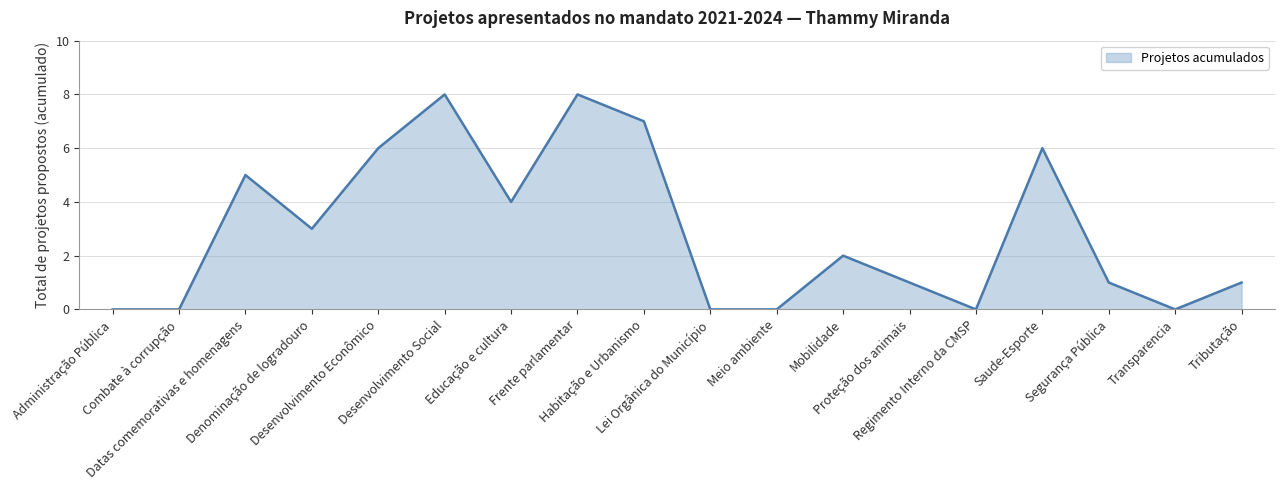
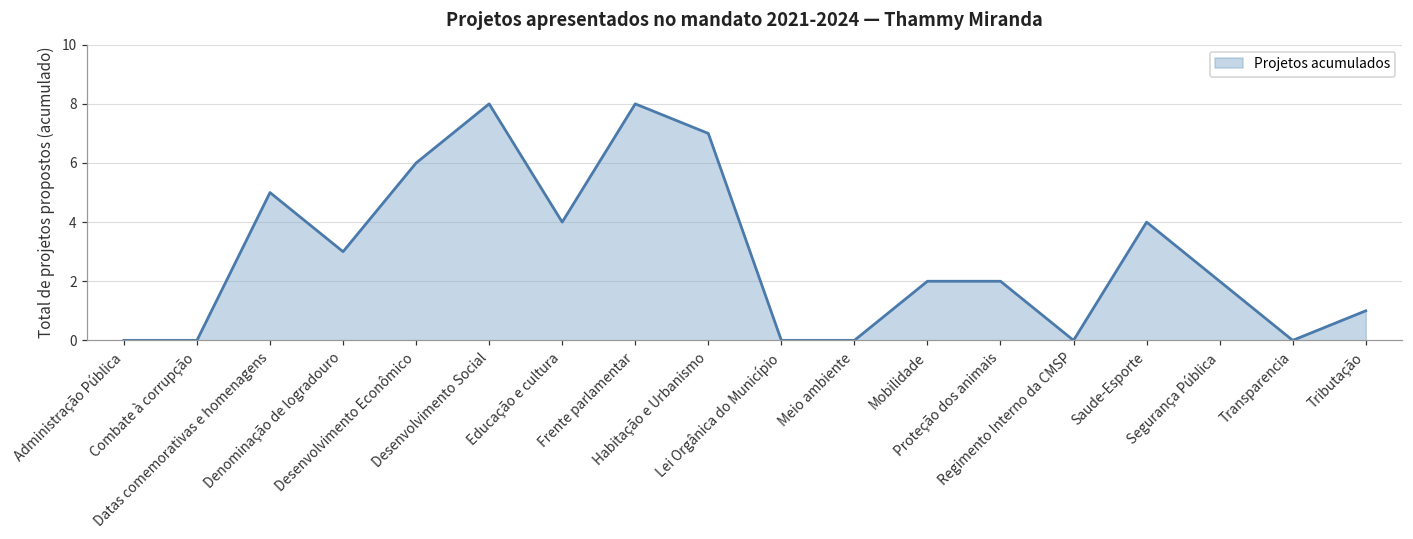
  {
    "Administração Pública": 0,
    "Combate à corrupção": 0,
    "Datas comemorativas e homenagens": 5,
    "Denominação de logradouro": 3,
    "Desenvolvimento Econômico": 6,
    "Desenvolvimento Social": 8,
    "Educação e cultura": 4,
    "Frente parlamentar": 8,
    "Habitação e Urbanismo": 7,
    "Lei Orgânica do Município": 0,
    "Meio ambiente": 0,
    "Mobilidade": 2,
-   "Proteção dos animais": 1,
+   "Proteção dos animais": 2,
    "Regimento Interno da CMSP": 0,
-   "Saude-Esporte": 6,
-   "Segurança Pública": 1,
+   "Saude-Esporte": 4,
+   "Segurança Pública": 2,
    "Transparencia": 0,
    "Tributação": 1
  }
